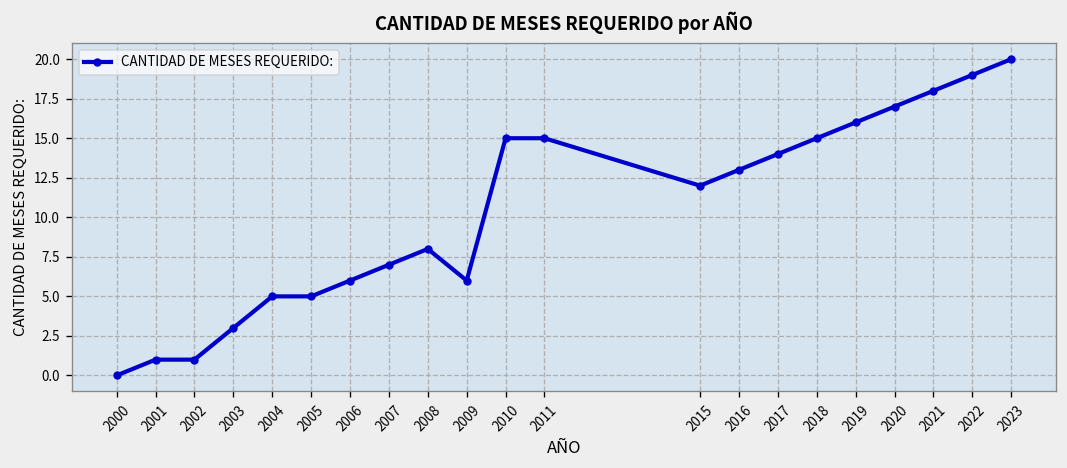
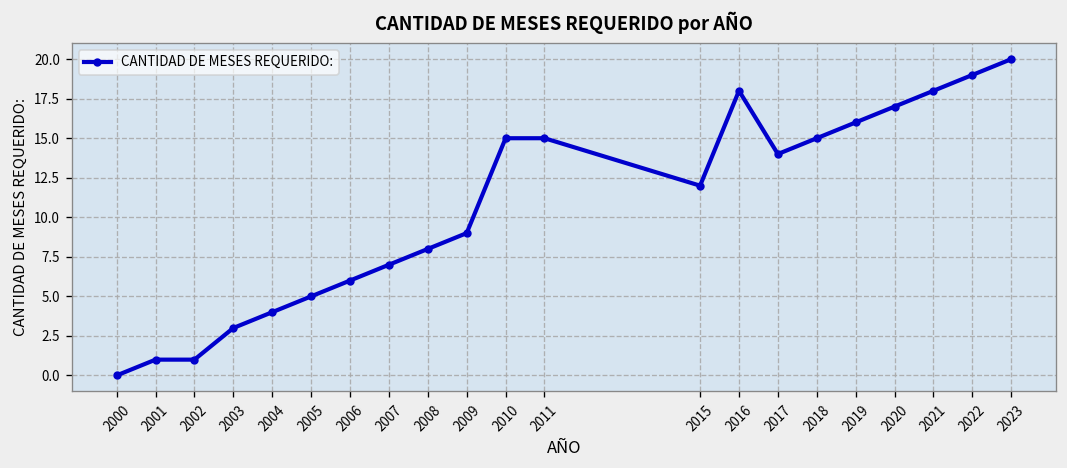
  {
    "2000": 0,
    "2001": 1,
    "2002": 1,
    "2003": 3,
-   "2004": 5,
+   "2004": 4,
    "2005": 5,
    "2006": 6,
    "2007": 7,
    "2008": 8,
-   "2009": 6,
+   "2009": 9,
    "2010": 15,
    "2011": 15,
    "2015": 12,
-   "2016": 13,
+   "2016": 18,
    "2017": 14,
    "2018": 15,
    "2019": 16,
    "2020": 17,
    "2021": 18,
    "2022": 19,
    "2023": 20
  }
